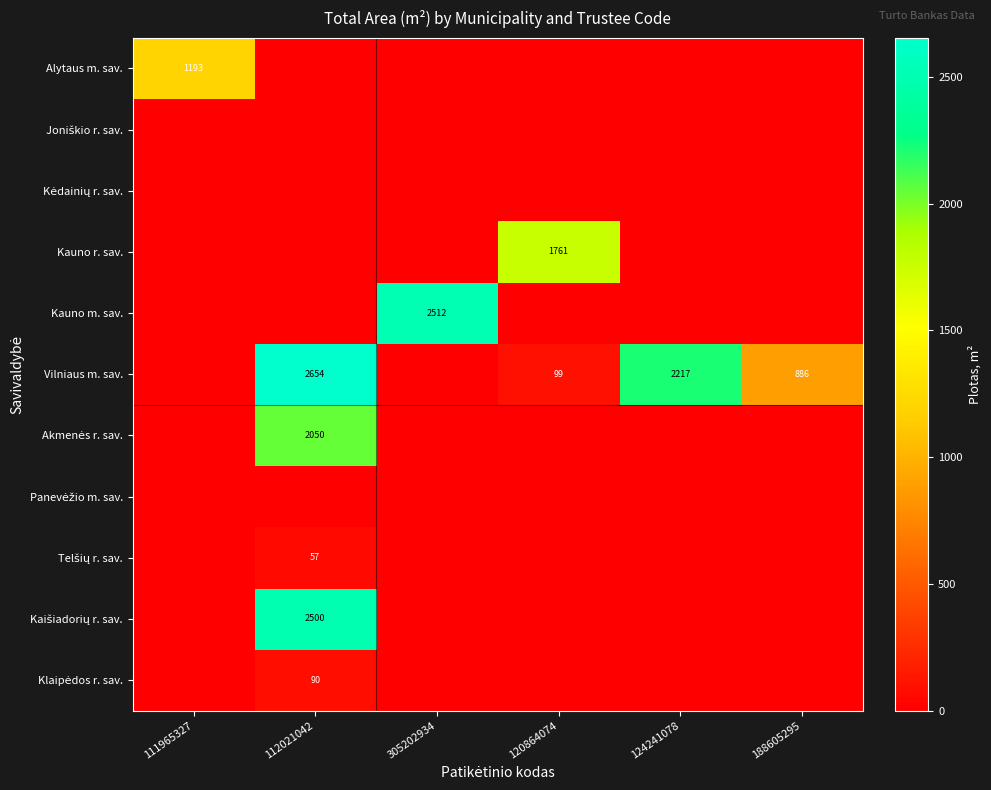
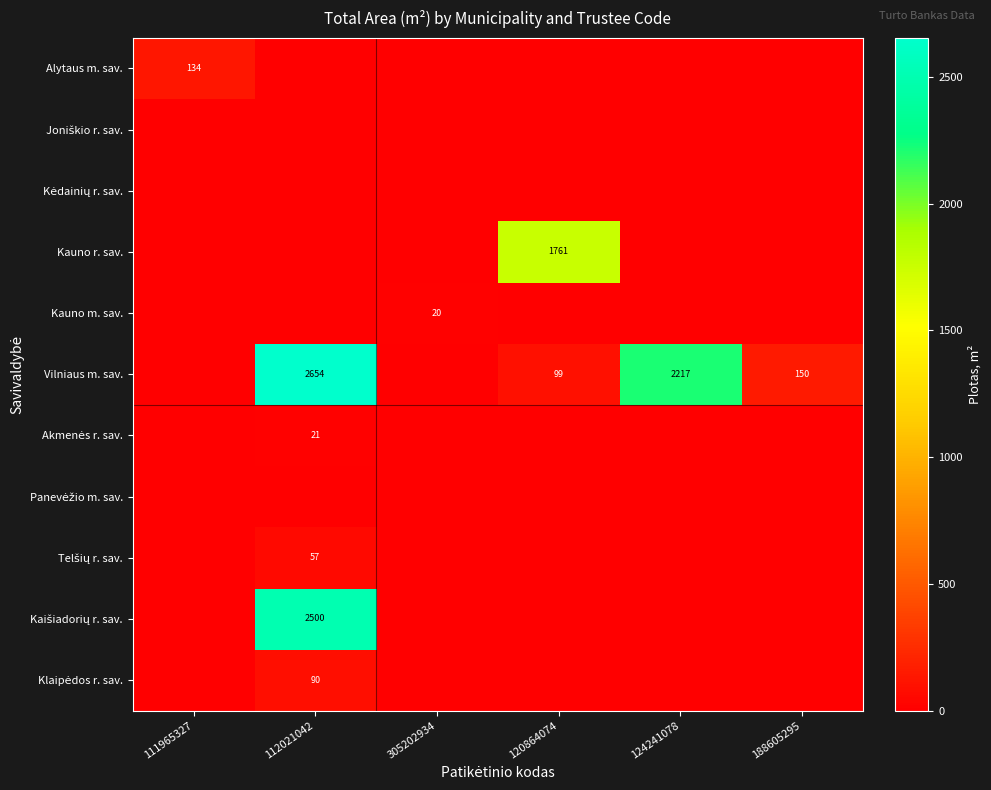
  {
    "Alytaus m. sav.": {
-     "111965327": 1193
+     "111965327": 134
    },
    "Kauno r. sav.": {
      "120864074": 1761
    },
    "Kauno m. sav.": {
-     "305202934": 2512
+     "305202934": 20
    },
    "Vilniaus m. sav.": {
      "112021042": 2654,
      "120864074": 99,
      "124241078": 2217,
-     "188605295": 886
+     "188605295": 150
    },
    "Akmenės r. sav.": {
-     "112021042": 2050
+     "112021042": 21
    },
    "Telšių r. sav.": {
      "112021042": 57
    },
    "Kaišiadorių r. sav.": {
      "112021042": 2500
    },
    "Klaipėdos r. sav.": {
      "112021042": 90
    }
  }
